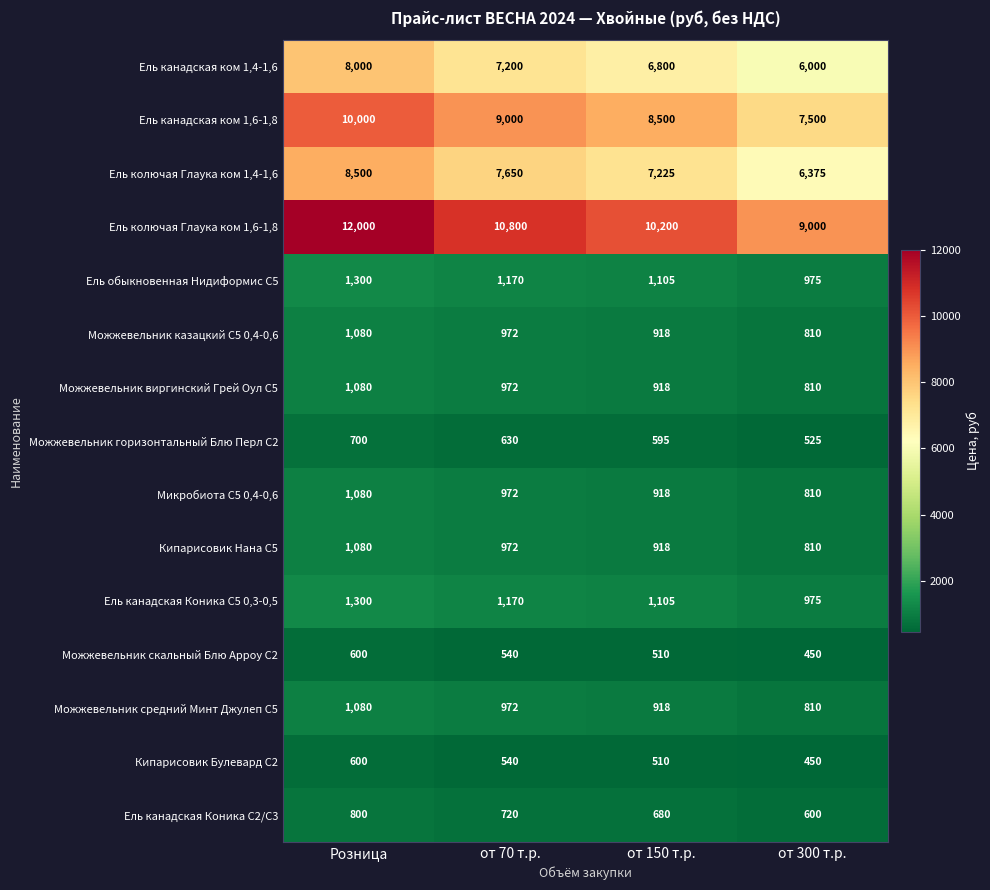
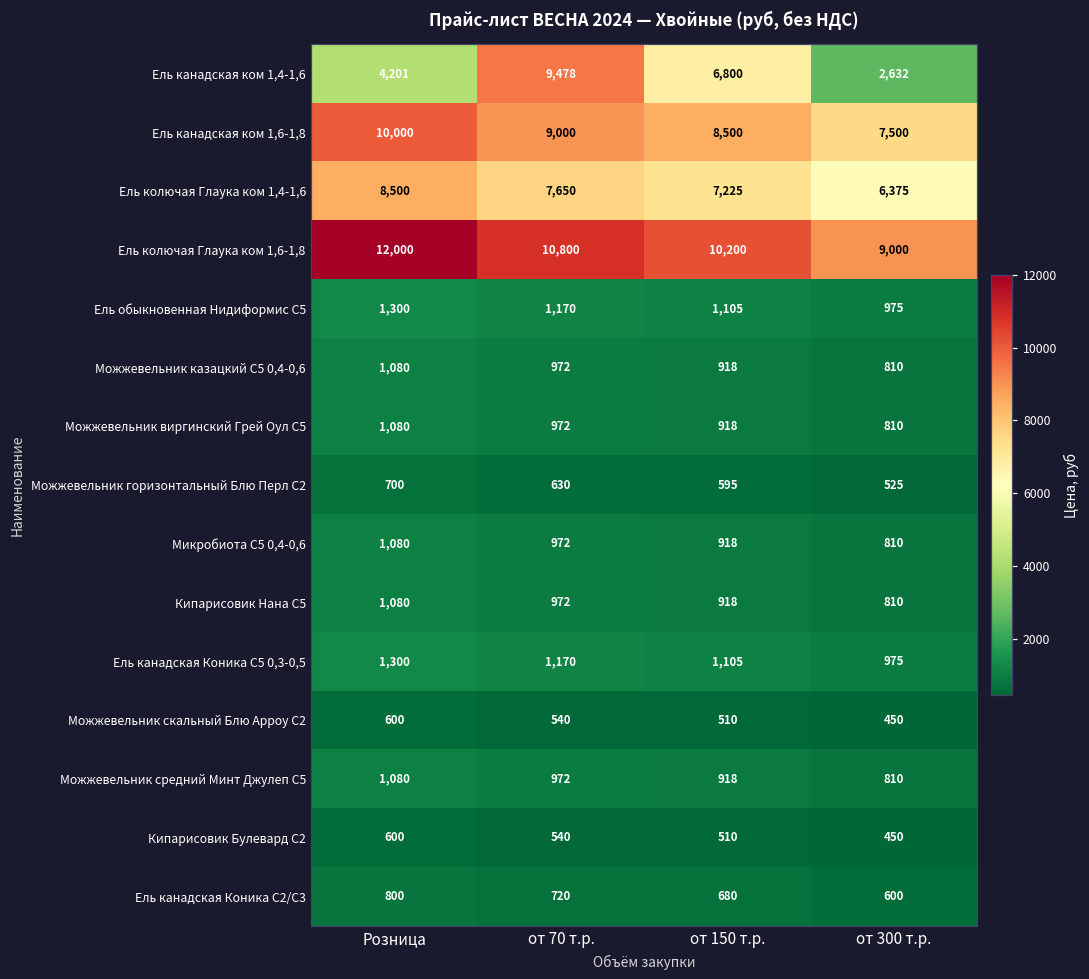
  {
    "Ель канадская ком 1,4-1,6": {
-     "Розница": "8,000",
-     "от 70 т.р.": "7,200",
+     "Розница": "4,201",
+     "от 70 т.р.": "9,478",
      "от 150 т.р.": "6,800",
-     "от 300 т.р.": "6,000"
+     "от 300 т.р.": "2,632"
    },
    "Ель канадская ком 1,6-1,8": {
      "Розница": "10,000",
      "от 70 т.р.": "9,000",
      "от 150 т.р.": "8,500",
      "от 300 т.р.": "7,500"
    },
    "Ель колючая Глаука ком 1,4-1,6": {
      "Розница": "8,500",
      "от 70 т.р.": "7,650",
      "от 150 т.р.": "7,225",
      "от 300 т.р.": "6,375"
    },
    "Ель колючая Глаука ком 1,6-1,8": {
      "Розница": "12,000",
      "от 70 т.р.": "10,800",
      "от 150 т.р.": "10,200",
      "от 300 т.р.": "9,000"
    },
    "Ель обыкновенная Нидиформис С5": {
      "Розница": "1,300",
      "от 70 т.р.": "1,170",
      "от 150 т.р.": "1,105",
      "от 300 т.р.": "975"
    },
    "Можжевельник казацкий С5 0,4-0,6": {
      "Розница": "1,080",
      "от 70 т.р.": "972",
      "от 150 т.р.": "918",
      "от 300 т.р.": "810"
    },
    "Можжевельник виргинский Грей Оул С5": {
      "Розница": "1,080",
      "от 70 т.р.": "972",
      "от 150 т.р.": "918",
      "от 300 т.р.": "810"
    },
    "Можжевельник горизонтальный Блю Перл С2": {
      "Розница": "700",
      "от 70 т.р.": "630",
      "от 150 т.р.": "595",
      "от 300 т.р.": "525"
    },
    "Микробиота С5 0,4-0,6": {
      "Розница": "1,080",
      "от 70 т.р.": "972",
      "от 150 т.р.": "918",
      "от 300 т.р.": "810"
    },
    "Кипарисовик Нана С5": {
      "Розница": "1,080",
      "от 70 т.р.": "972",
      "от 150 т.р.": "918",
      "от 300 т.р.": "810"
    },
    "Ель канадская Коника С5 0,3-0,5": {
      "Розница": "1,300",
      "от 70 т.р.": "1,170",
      "от 150 т.р.": "1,105",
      "от 300 т.р.": "975"
    },
    "Можжевельник скальный Блю Арроу С2": {
      "Розница": "600",
      "от 70 т.р.": "540",
      "от 150 т.р.": "510",
      "от 300 т.р.": "450"
    },
    "Можжевельник средний Минт Джулеп С5": {
      "Розница": "1,080",
      "от 70 т.р.": "972",
      "от 150 т.р.": "918",
      "от 300 т.р.": "810"
    },
    "Кипарисовик Булевард С2": {
      "Розница": "600",
      "от 70 т.р.": "540",
      "от 150 т.р.": "510",
      "от 300 т.р.": "450"
    },
    "Ель канадская Коника С2/С3": {
      "Розница": "800",
      "от 70 т.р.": "720",
      "от 150 т.р.": "680",
      "от 300 т.р.": "600"
    }
  }
